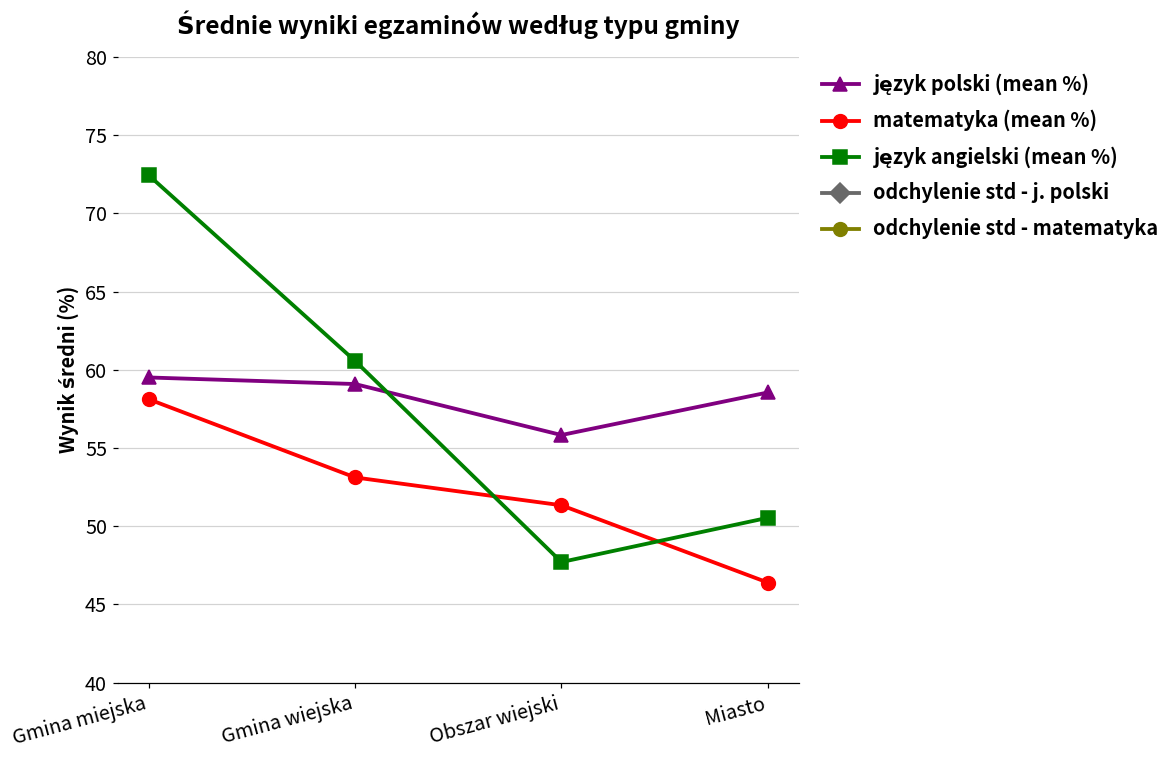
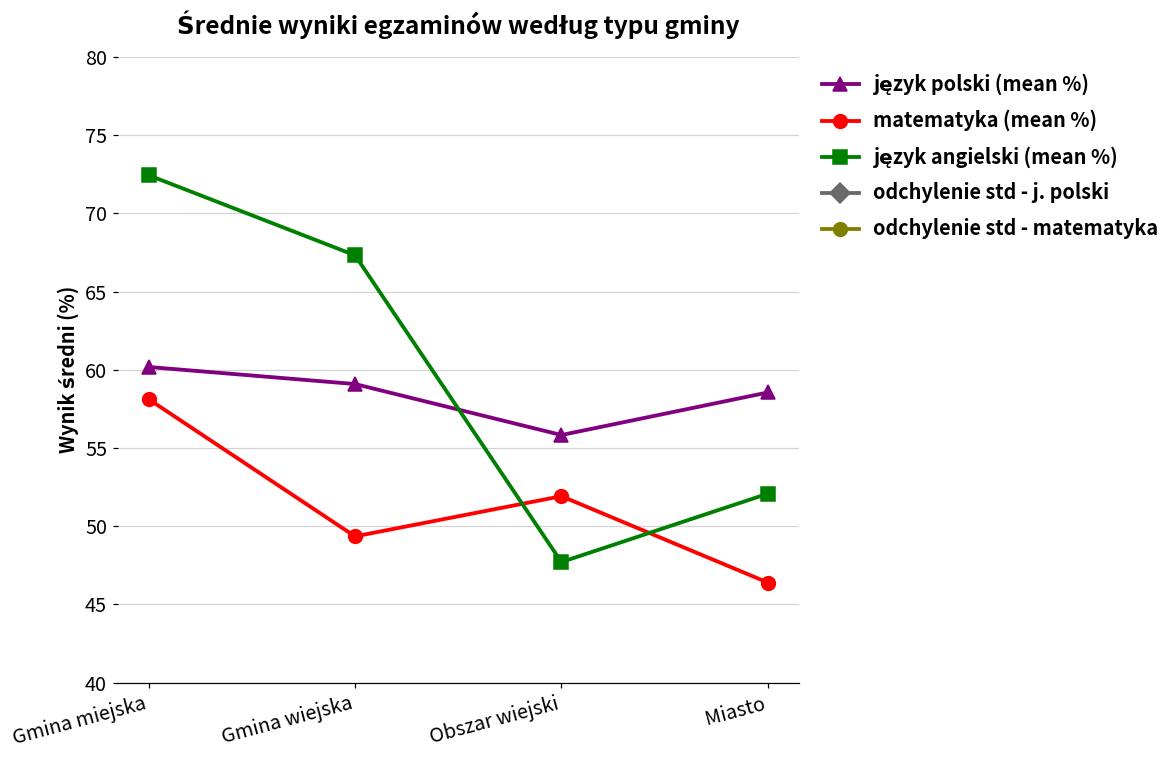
  {
    "język polski (mean %)": {
-     "Gmina miejska": 59.5,
+     "Gmina miejska": 60.2,
      "Gmina wiejska": 59.1,
      "Obszar wiejski": 55.8,
      "Miasto": 58.6
    },
    "matematyka (mean %)": {
      "Gmina miejska": 58.1,
-     "Gmina wiejska": 53.1,
-     "Obszar wiejski": 51.3,
+     "Gmina wiejska": 49.4,
+     "Obszar wiejski": 51.9,
      "Miasto": 46.4
    },
    "język angielski (mean %)": {
      "Gmina miejska": 72.4,
-     "Gmina wiejska": 60.6,
+     "Gmina wiejska": 67.3,
      "Obszar wiejski": 47.7,
-     "Miasto": 50.5
+     "Miasto": 52.1
    }
  }
